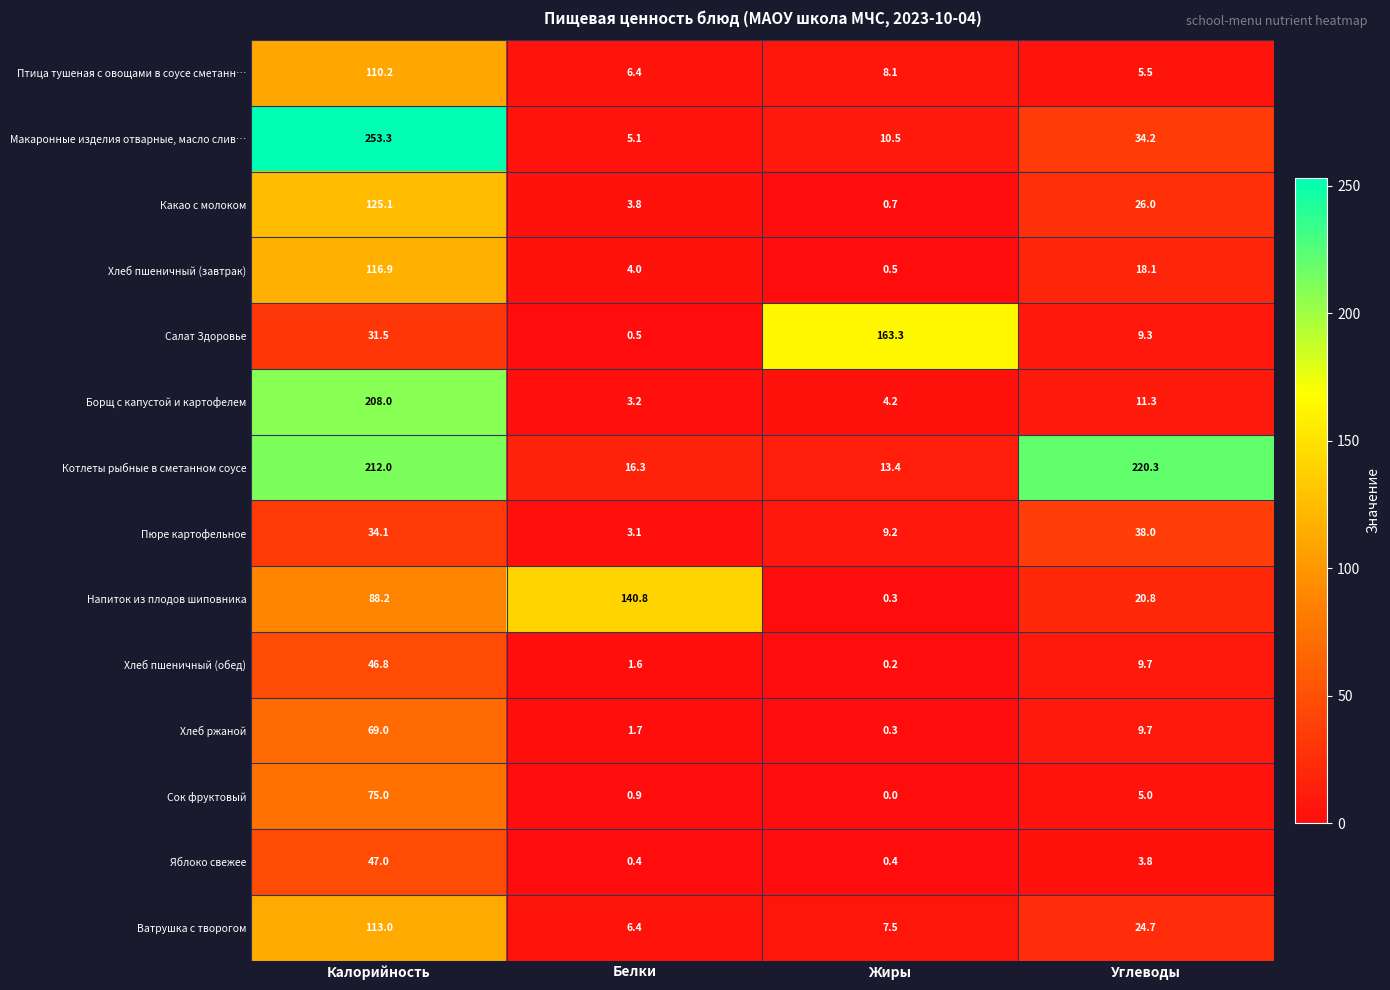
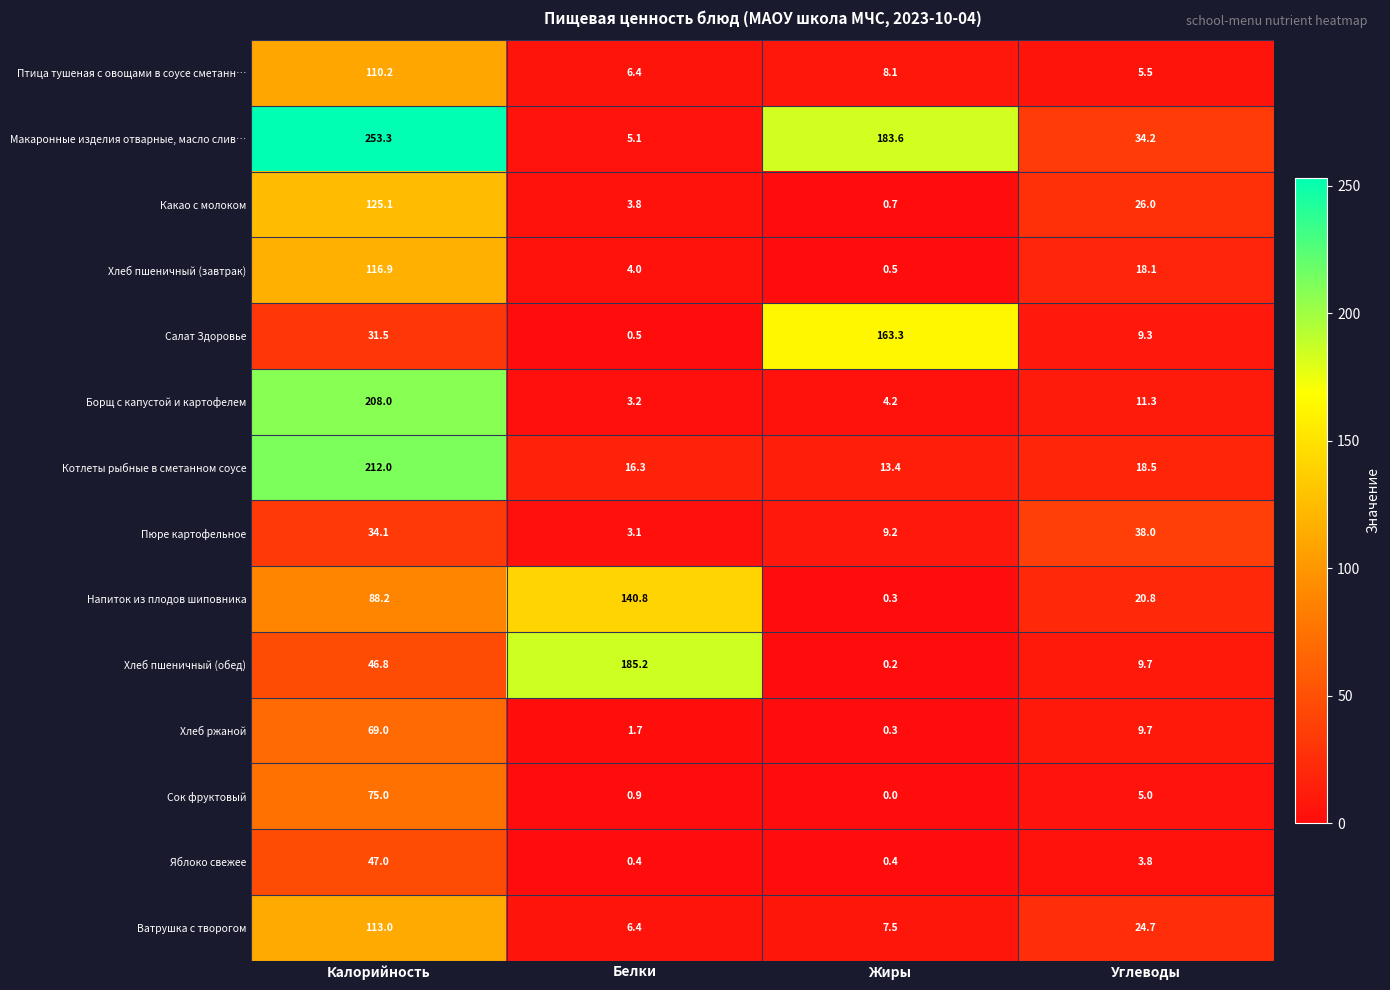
  {
    "Птица тушеная с овощами в соусе сметанн…": {
      "Калорийность": 110.2,
      "Белки": 6.4,
      "Жиры": 8.1,
      "Углеводы": 5.5
    },
    "Макаронные изделия отварные, масло слив…": {
      "Калорийность": 253.3,
      "Белки": 5.1,
-     "Жиры": 10.5,
+     "Жиры": 183.6,
      "Углеводы": 34.2
    },
    "Какао с молоком": {
      "Калорийность": 125.1,
      "Белки": 3.8,
      "Жиры": 0.7,
      "Углеводы": 26.0
    },
    "Хлеб пшеничный (завтрак)": {
      "Калорийность": 116.9,
      "Белки": 4.0,
      "Жиры": 0.5,
      "Углеводы": 18.1
    },
    "Салат Здоровье": {
      "Калорийность": 31.5,
      "Белки": 0.5,
      "Жиры": 163.3,
      "Углеводы": 9.3
    },
    "Борщ с капустой и картофелем": {
      "Калорийность": 208.0,
      "Белки": 3.2,
      "Жиры": 4.2,
      "Углеводы": 11.3
    },
    "Котлеты рыбные в сметанном соусе": {
      "Калорийность": 212.0,
      "Белки": 16.3,
      "Жиры": 13.4,
-     "Углеводы": 220.3
+     "Углеводы": 18.5
    },
    "Пюре картофельное": {
      "Калорийность": 34.1,
      "Белки": 3.1,
      "Жиры": 9.2,
      "Углеводы": 38.0
    },
    "Напиток из плодов шиповника": {
      "Калорийность": 88.2,
      "Белки": 140.8,
      "Жиры": 0.3,
      "Углеводы": 20.8
    },
    "Хлеб пшеничный (обед)": {
      "Калорийность": 46.8,
-     "Белки": 1.6,
+     "Белки": 185.2,
      "Жиры": 0.2,
      "Углеводы": 9.7
    },
    "Хлеб ржаной": {
      "Калорийность": 69.0,
      "Белки": 1.7,
      "Жиры": 0.3,
      "Углеводы": 9.7
    },
    "Сок фруктовый": {
      "Калорийность": 75.0,
      "Белки": 0.9,
      "Жиры": 0.0,
      "Углеводы": 5.0
    },
    "Яблоко свежее": {
      "Калорийность": 47.0,
      "Белки": 0.4,
      "Жиры": 0.4,
      "Углеводы": 3.8
    },
    "Ватрушка с творогом": {
      "Калорийность": 113.0,
      "Белки": 6.4,
      "Жиры": 7.5,
      "Углеводы": 24.7
    }
  }
